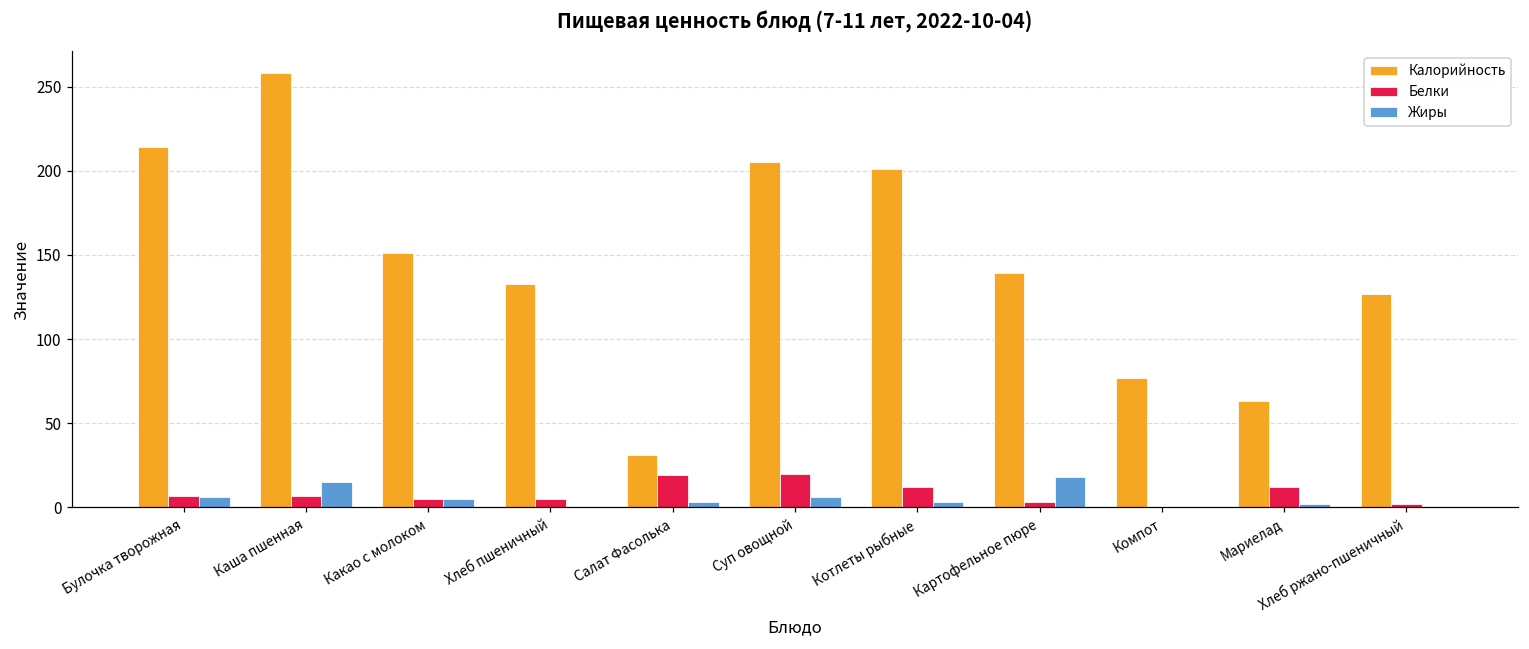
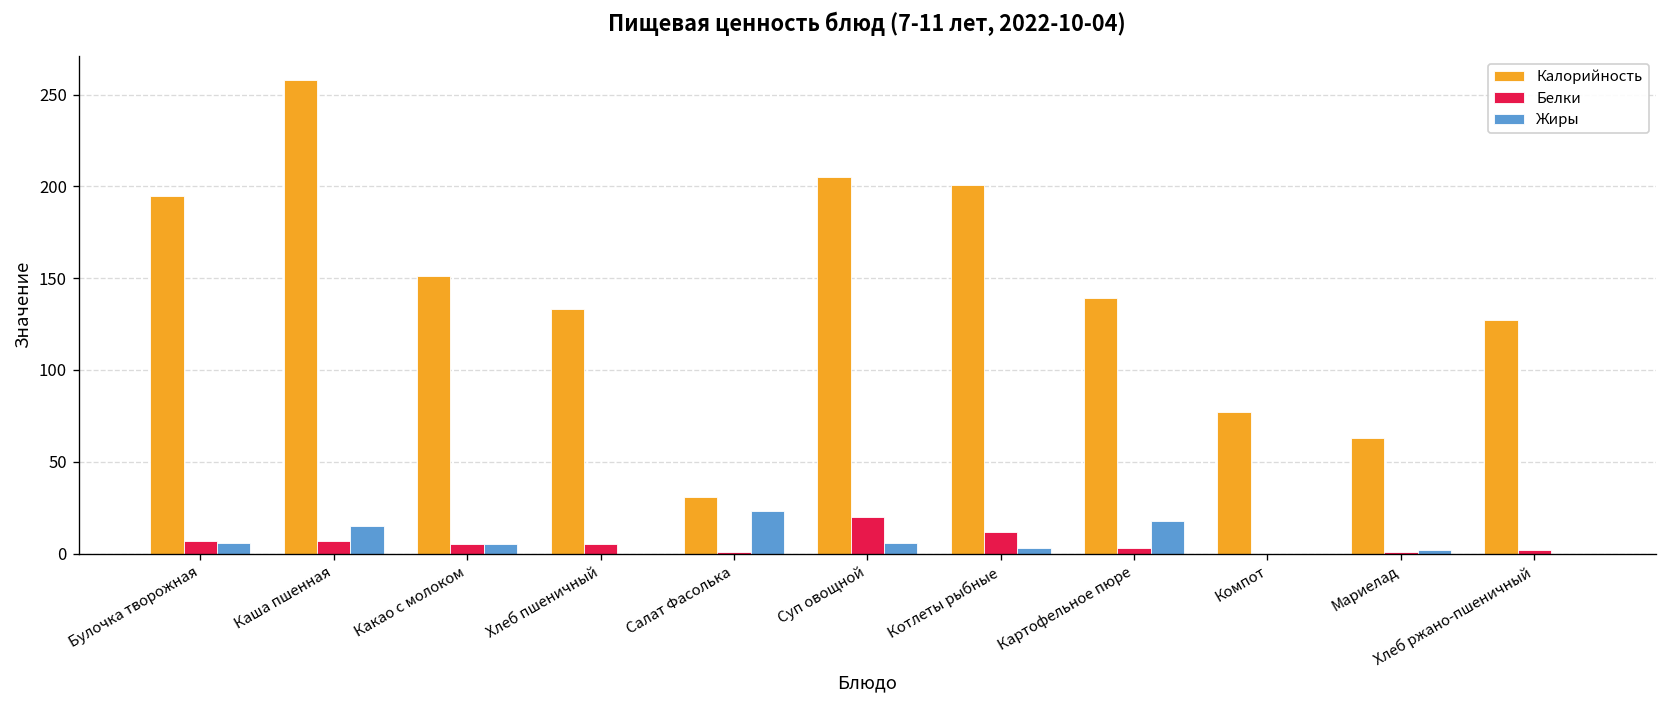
  {
    "Калорийность": {
-     "Булочка творожная": 214,
+     "Булочка творожная": 195,
      "Каша пшенная": 258,
      "Какао с молоком": 151,
      "Хлеб пшеничный": 133,
      "Салат Фасолька": 31,
      "Суп овощной": 205,
      "Котлеты рыбные": 201,
      "Картофельное пюре": 139,
      "Компот": 77,
      "Мариелад": 63,
      "Хлеб ржано-пшеничный": 127
    },
    "Белки": {
      "Булочка творожная": 7,
      "Каша пшенная": 7,
      "Какао с молоком": 5,
      "Хлеб пшеничный": 5,
-     "Салат Фасолька": 19,
+     "Салат Фасолька": 1,
      "Суп овощной": 20,
      "Котлеты рыбные": 12,
      "Картофельное пюре": 3,
      "Компот": 0,
-     "Мариелад": 12,
+     "Мариелад": 1,
      "Хлеб ржано-пшеничный": 2
    },
    "Жиры": {
      "Булочка творожная": 6,
      "Каша пшенная": 15,
      "Какао с молоком": 5,
      "Хлеб пшеничный": 0,
-     "Салат Фасолька": 3,
+     "Салат Фасолька": 23,
      "Суп овощной": 6,
      "Котлеты рыбные": 3,
      "Картофельное пюре": 18,
      "Компот": 0,
      "Мариелад": 2,
      "Хлеб ржано-пшеничный": 0
    }
  }
